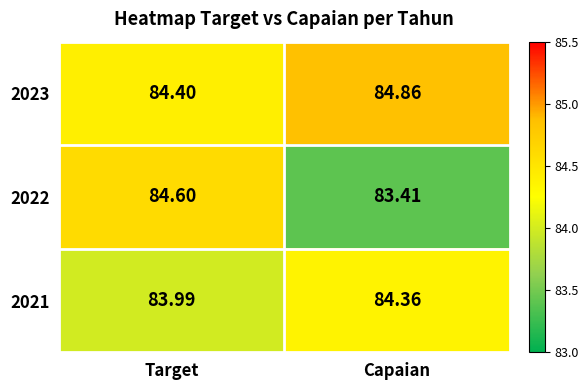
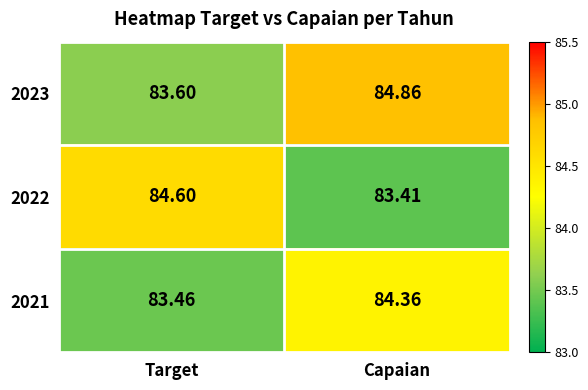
  {
    "2023": {
-     "Target": 84.40,
+     "Target": 83.60,
      "Capaian": 84.86
    },
    "2022": {
      "Target": 84.60,
      "Capaian": 83.41
    },
    "2021": {
-     "Target": 83.99,
+     "Target": 83.46,
      "Capaian": 84.36
    }
  }
